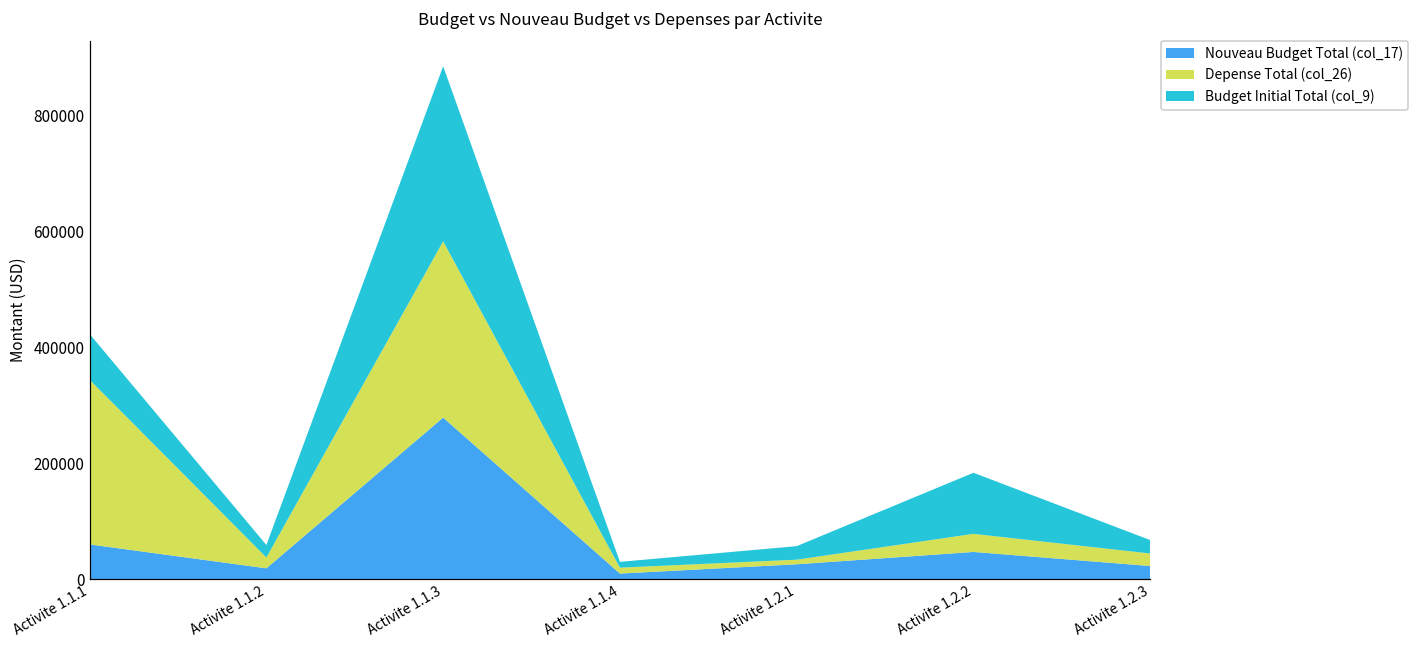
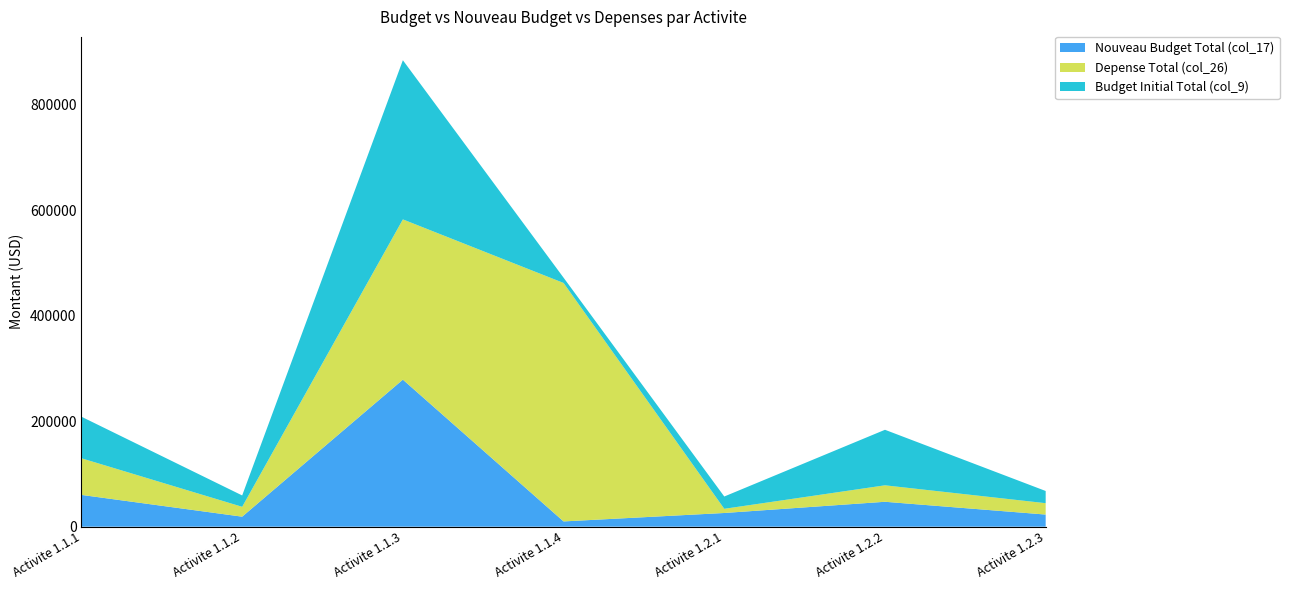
  {
    "Depense Total (col_26)": {
-     "Activite 1.1.1": 280000,
+     "Activite 1.1.1": 70000,
      "Activite 1.1.2": 20000,
      "Activite 1.1.3": 300000,
-     "Activite 1.1.4": 10000,
+     "Activite 1.1.4": 450000,
      "Activite 1.2.1": 10000,
      "Activite 1.2.2": 30000,
      "Activite 1.2.3": 20000
    }
  }
